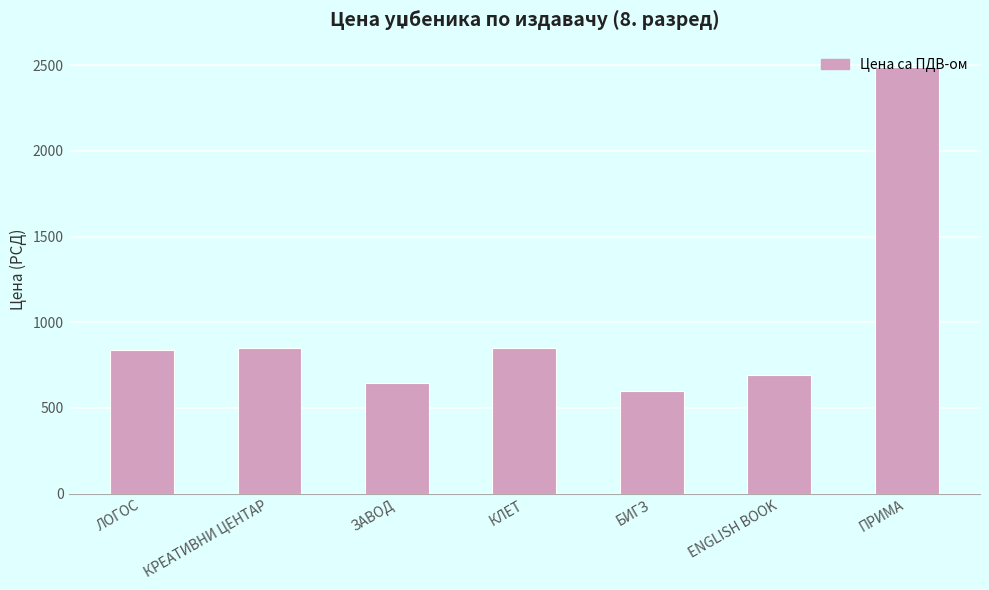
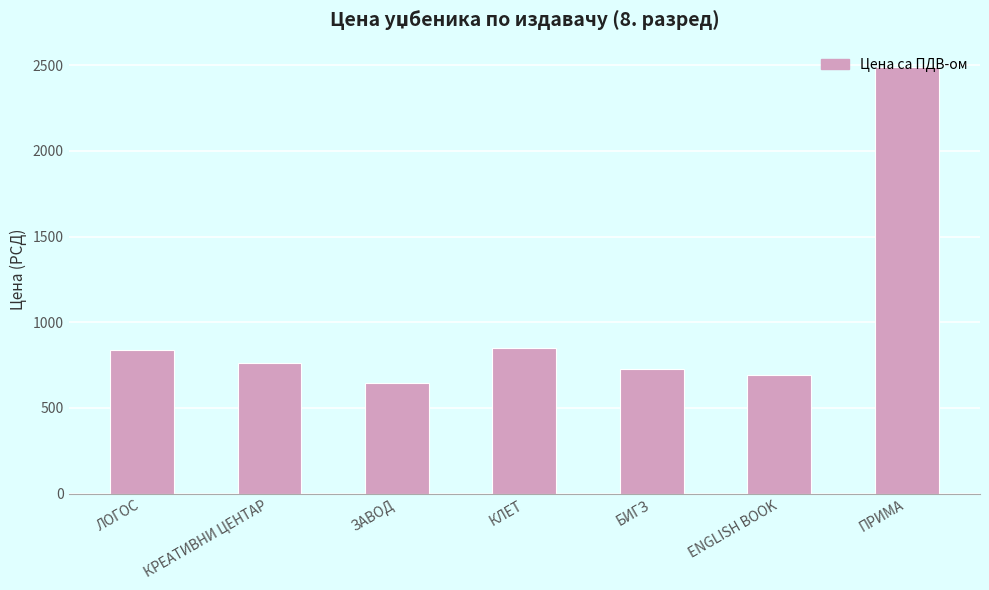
  {
    "ЛОГОС": 840,
-   "КРЕАТИВНИ ЦЕНТАР": 850,
+   "КРЕАТИВНИ ЦЕНТАР": 760,
    "ЗАВОД": 650,
    "КЛЕТ": 850,
-   "БИГЗ": 600,
+   "БИГЗ": 730,
    "ENGLISH BOOK": 690,
    "ПРИМА": 2490
  }
